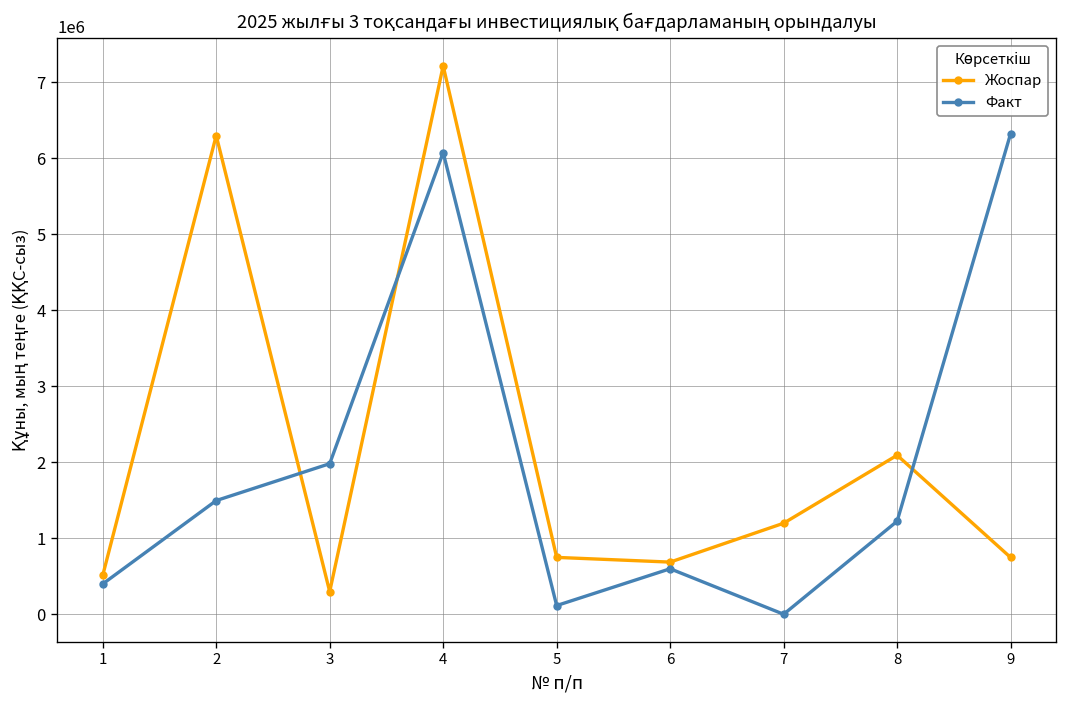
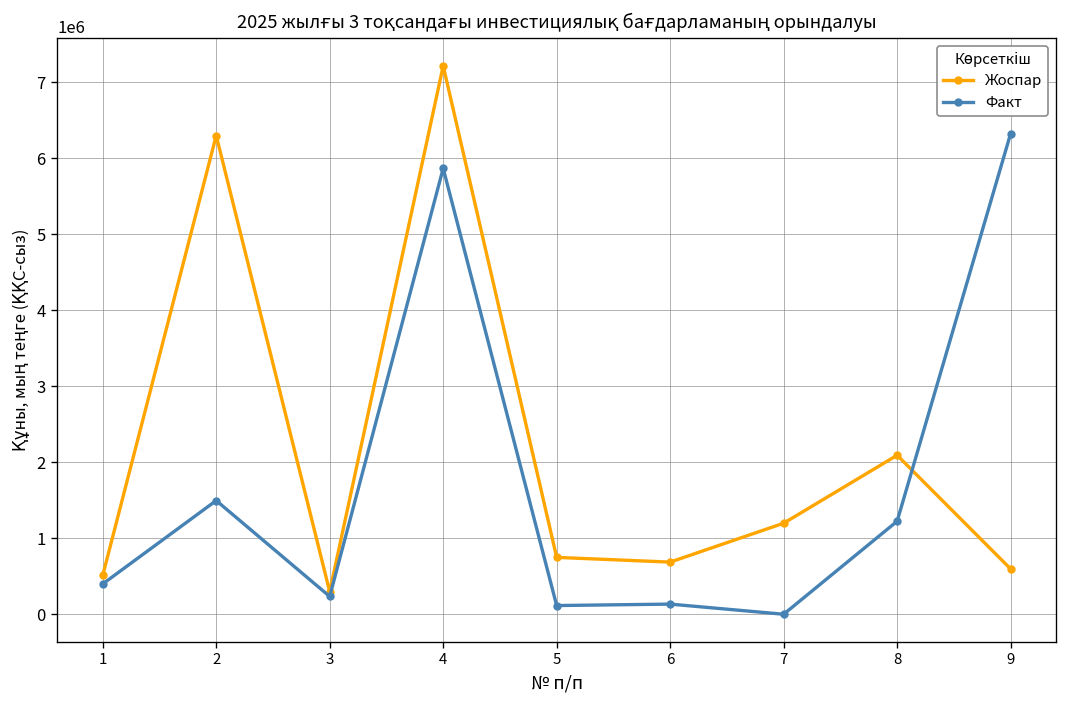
  {
    "Жоспар": {
      "1": 500000,
      "2": 6300000,
      "3": 300000,
      "4": 7200000,
      "5": 700000,
      "6": 700000,
      "7": 1200000,
      "8": 2100000,
-     "9": 700000
+     "9": 600000
    },
    "Факт": {
      "1": 400000,
      "2": 1500000,
-     "3": 2000000,
-     "4": 6100000,
+     "3": 200000,
+     "4": 5900000,
      "5": 100000,
-     "6": 600000,
+     "6": 100000,
      "7": 0,
      "8": 1200000,
      "9": 6300000
    }
  }
